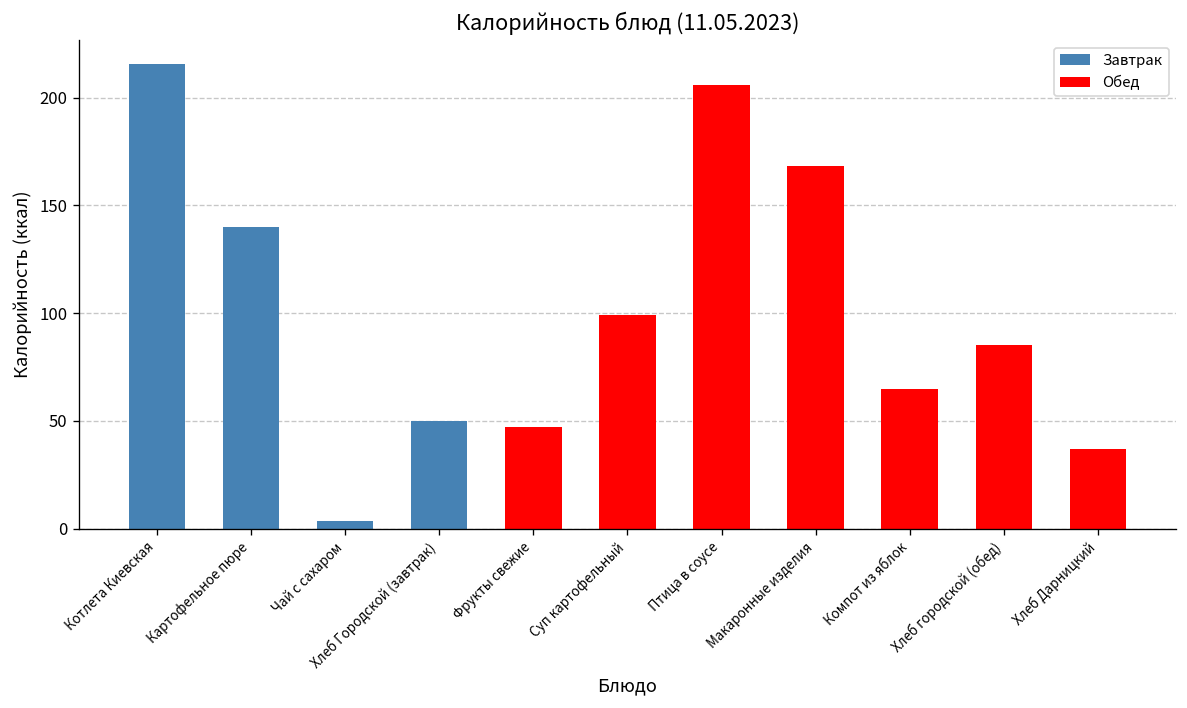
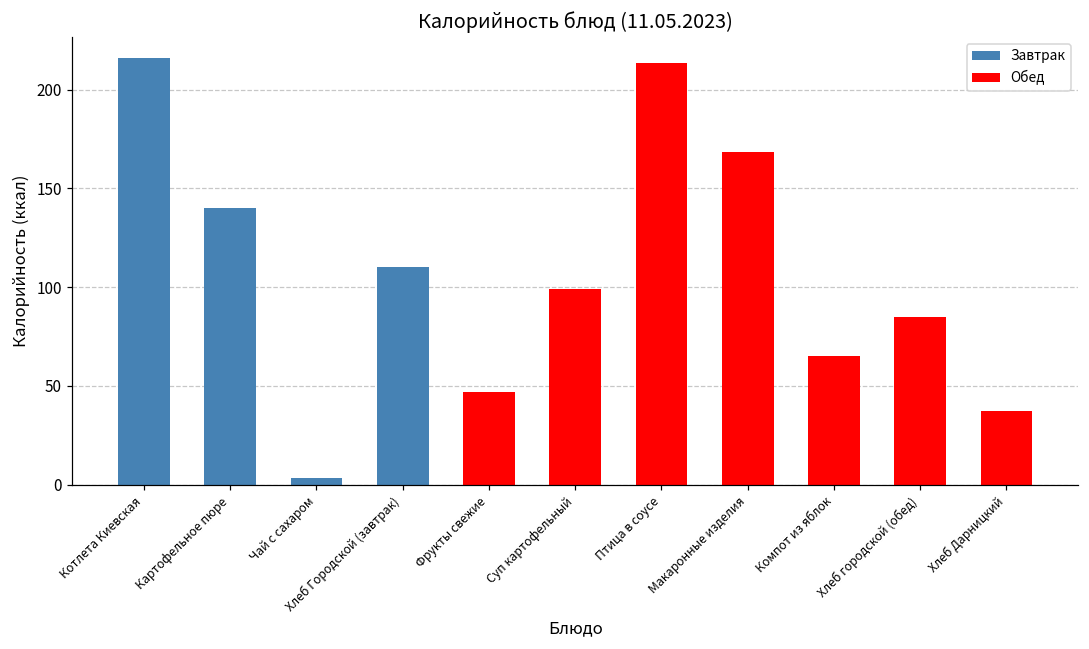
  {
    "Котлета Киевская": 216,
    "Картофельное пюре": 140,
    "Чай с сахаром": 4,
-   "Хлеб Городской (завтрак)": 50,
+   "Хлеб Городской (завтрак)": 110,
    "Фрукты свежие": 47,
    "Суп картофельный": 99,
-   "Птица в соусе": 206,
+   "Птица в соусе": 214,
    "Макаронные изделия": 168,
    "Компот из яблок": 65,
    "Хлеб городской (обед)": 85,
    "Хлеб Дарницкий": 37
  }
